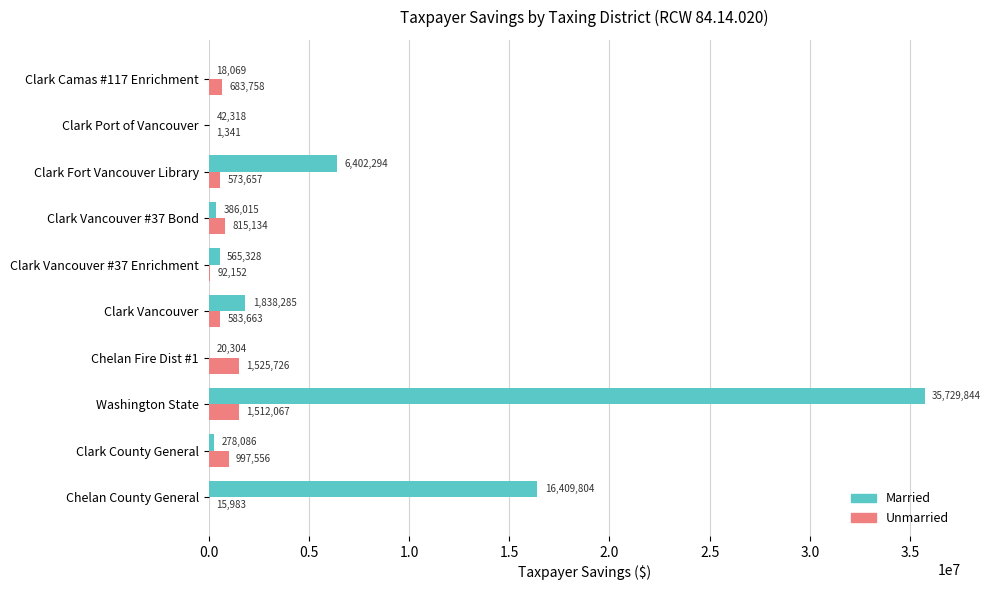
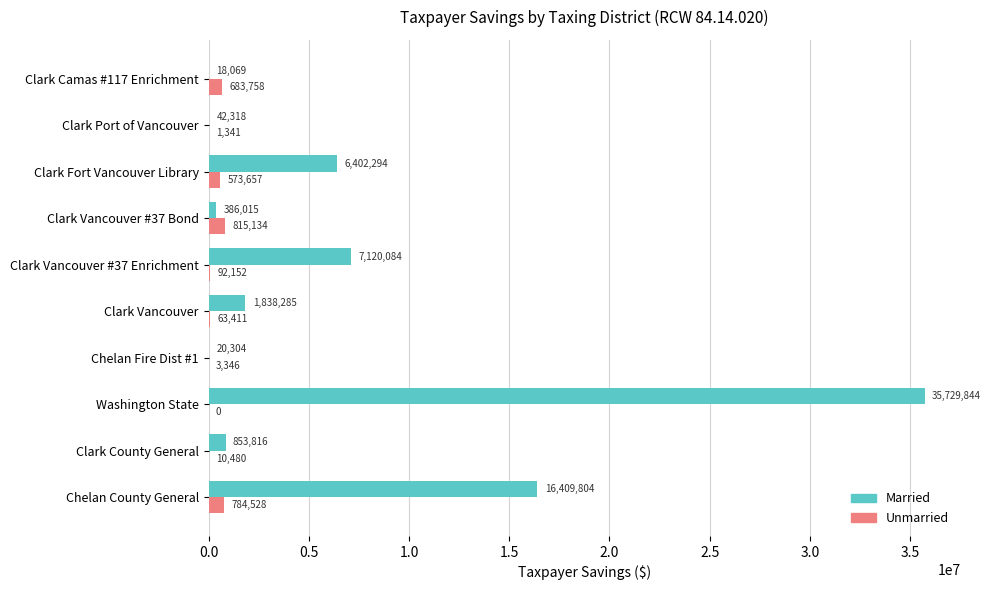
  {
    "Married": {
      "Clark Camas #117 Enrichment": "18,069",
      "Clark Port of Vancouver": "42,318",
      "Clark Fort Vancouver Library": "6,402,294",
      "Clark Vancouver #37 Bond": "386,015",
-     "Clark Vancouver #37 Enrichment": "565,328",
+     "Clark Vancouver #37 Enrichment": "7,120,084",
      "Clark Vancouver": "1,838,285",
      "Chelan Fire Dist #1": "20,304",
      "Washington State": "35,729,844",
-     "Clark County General": "278,086",
+     "Clark County General": "853,816",
      "Chelan County General": "16,409,804"
    },
    "Unmarried": {
      "Clark Camas #117 Enrichment": "683,758",
      "Clark Port of Vancouver": "1,341",
      "Clark Fort Vancouver Library": "573,657",
      "Clark Vancouver #37 Bond": "815,134",
      "Clark Vancouver #37 Enrichment": "92,152",
-     "Clark Vancouver": "583,663",
-     "Chelan Fire Dist #1": "1,525,726",
-     "Washington State": "1,512,067",
-     "Clark County General": "997,556",
-     "Chelan County General": "15,983"
+     "Clark Vancouver": "63,411",
+     "Chelan Fire Dist #1": "3,346",
+     "Washington State": "0",
+     "Clark County General": "10,480",
+     "Chelan County General": "784,528"
    }
  }
